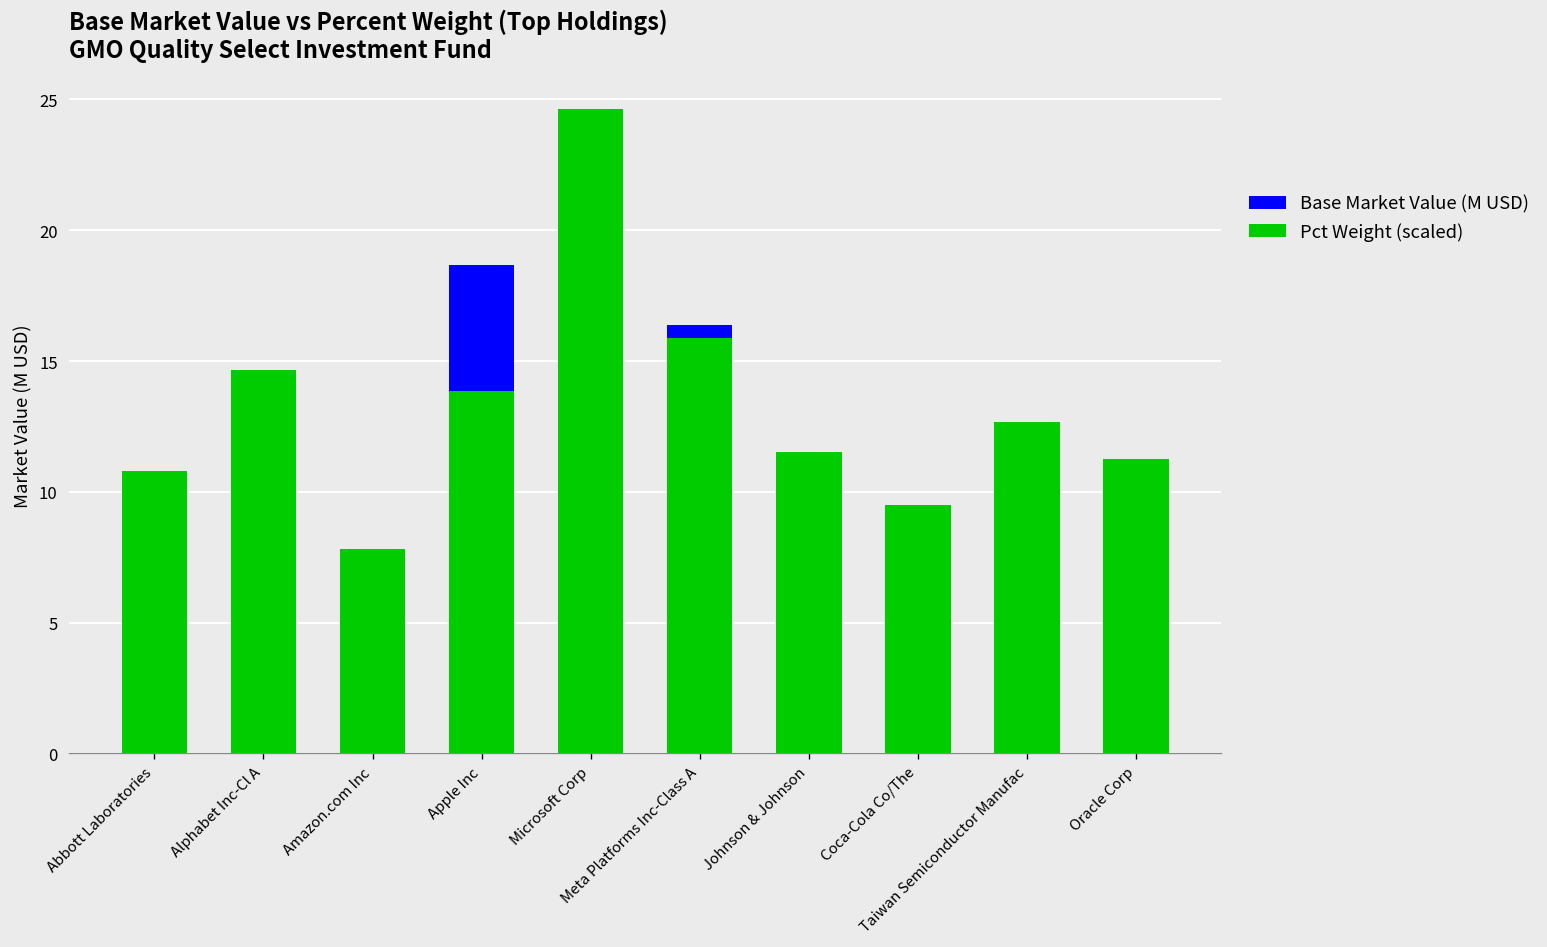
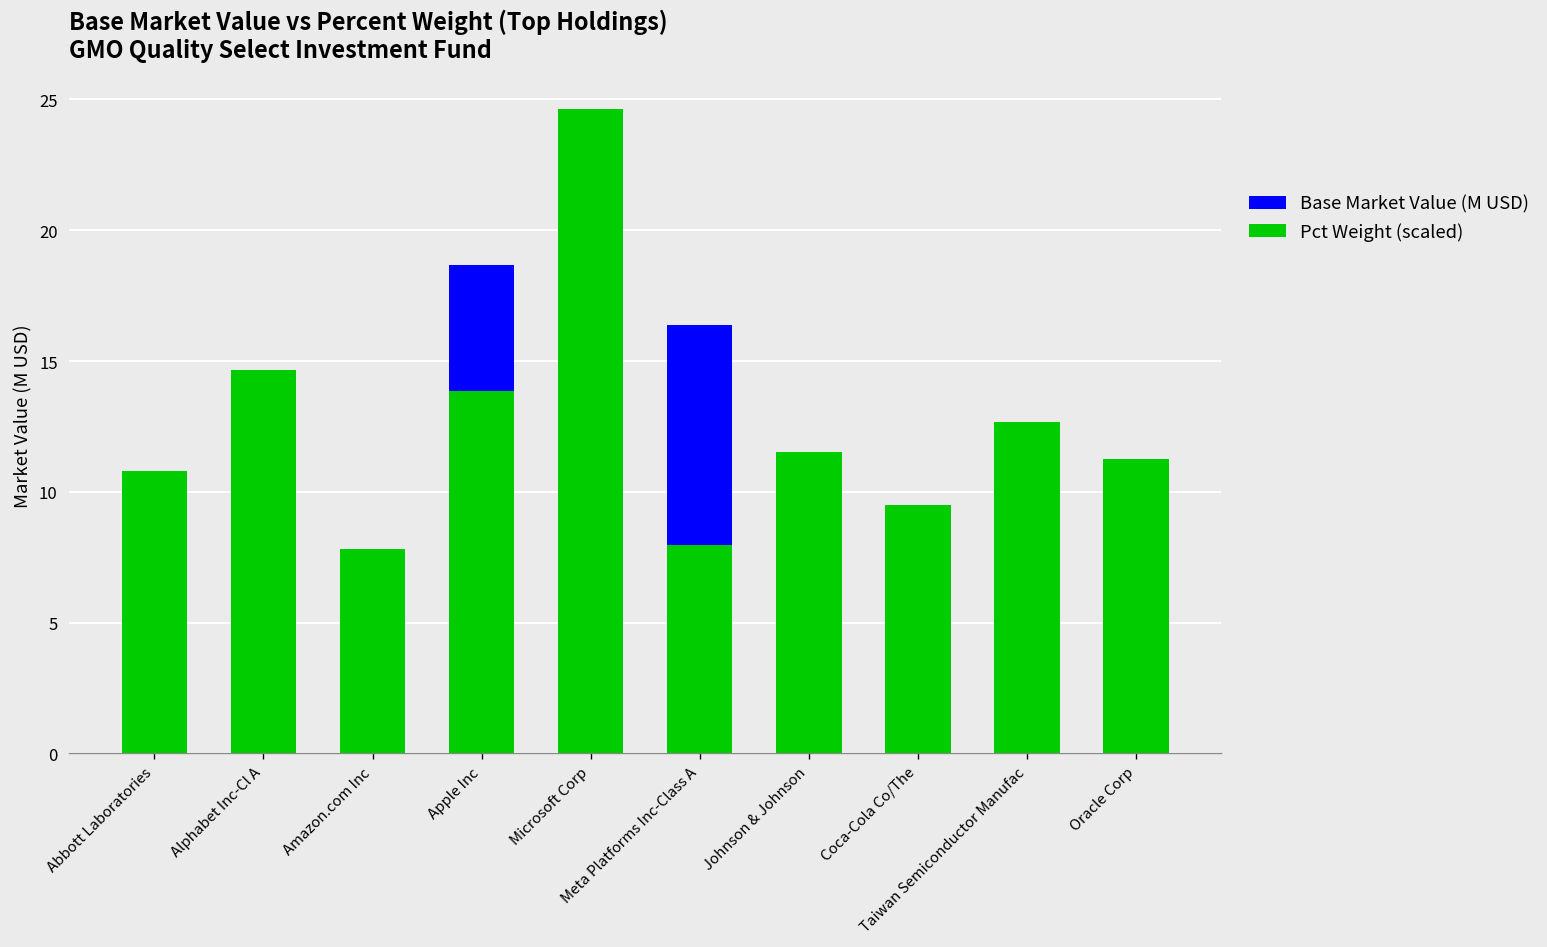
  {
    "Base Market Value (M USD)": {
      "Alphabet Inc-Cl A": 14.6,
      "Amazon.com Inc": 7.8,
      "Apple Inc": 18.7,
      "Microsoft Corp": 24.6,
      "Meta Platforms Inc-Class A": 16.4,
      "Johnson & Johnson": 11.5,
      "Coca-Cola Co/The": 9.5,
      "Taiwan Semiconductor Manufac": 12.7,
      "Oracle Corp": 11.2
    },
    "Pct Weight (scaled)": {
      "Abbott Laboratories": 10.8,
      "Alphabet Inc-Cl A": 14.6,
      "Amazon.com Inc": 7.8,
      "Microsoft Corp": 24.6,
-     "Meta Platforms Inc-Class A": 15.9,
+     "Meta Platforms Inc-Class A": 8.0,
      "Johnson & Johnson": 11.5,
      "Coca-Cola Co/The": 9.5,
      "Taiwan Semiconductor Manufac": 12.7,
      "Oracle Corp": 11.2
    }
  }
